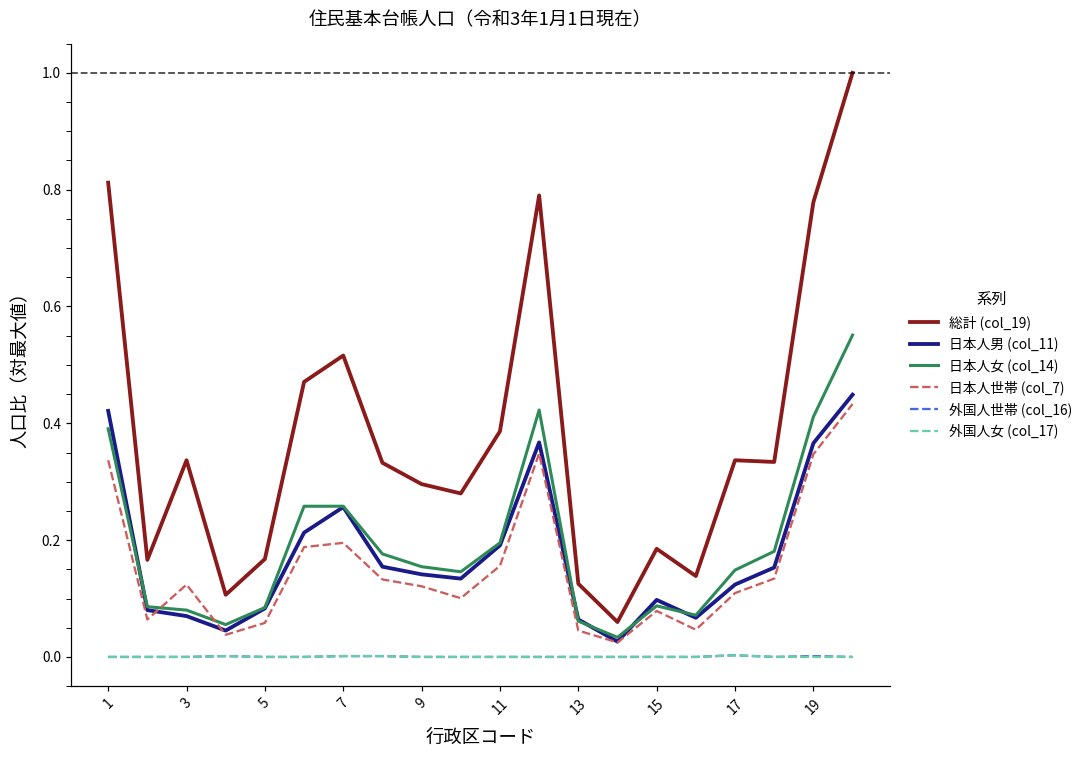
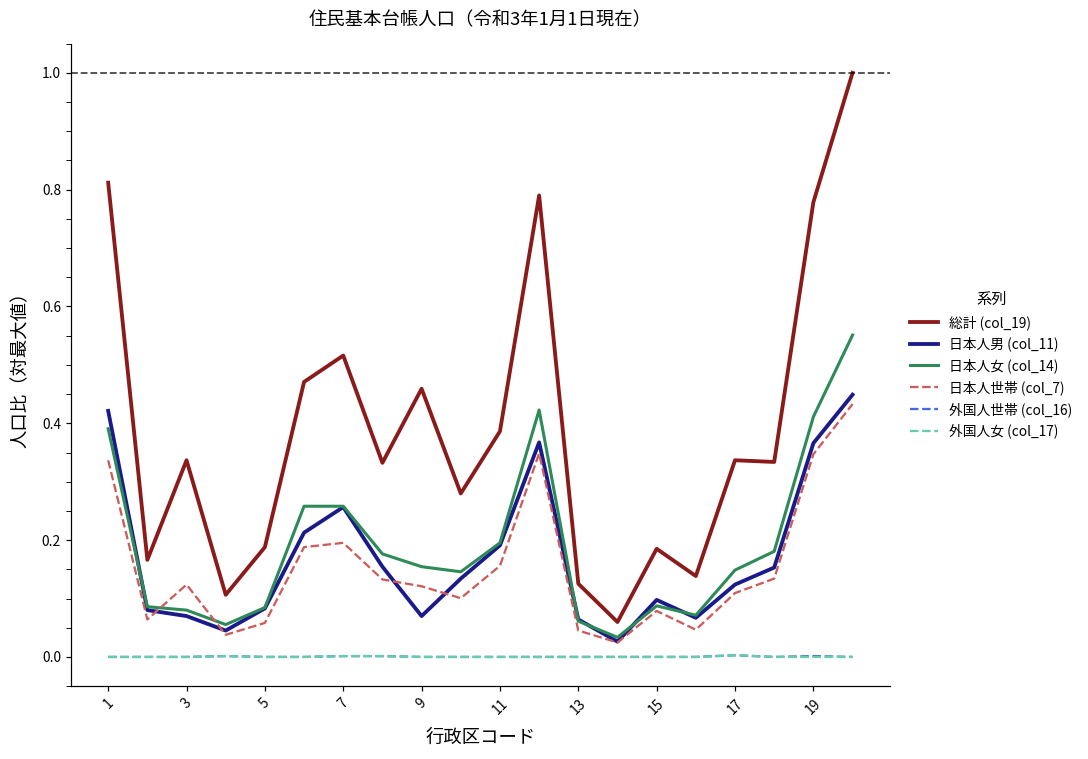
  {
    "総計 (col_19)": {
      "1": 0.81,
      "3": 0.34,
-     "5": 0.17,
+     "5": 0.19,
      "7": 0.52,
-     "9": 0.30,
+     "9": 0.46,
      "11": 0.39,
      "13": 0.13,
      "15": 0.19,
      "17": 0.34,
      "19": 0.78
    },
    "日本人男 (col_11)": {
      "1": 0.42,
      "3": 0.07,
-     "9": 0.14,
+     "9": 0.07,
      "15": 0.10,
      "17": 0.12,
      "19": 0.37
    },
    "日本人女 (col_14)": {
      "1": 0.39,
      "3": 0.08,
      "9": 0.15,
      "15": 0.09,
      "17": 0.15,
      "19": 0.41
    },
    "日本人世帯 (col_7)": {
      "1": 0.34,
      "3": 0.12,
      "5": 0.06,
      "7": 0.20,
      "9": 0.12,
      "11": 0.16,
      "13": 0.05,
      "15": 0.08,
      "17": 0.11,
      "19": 0.35
    }
  }
